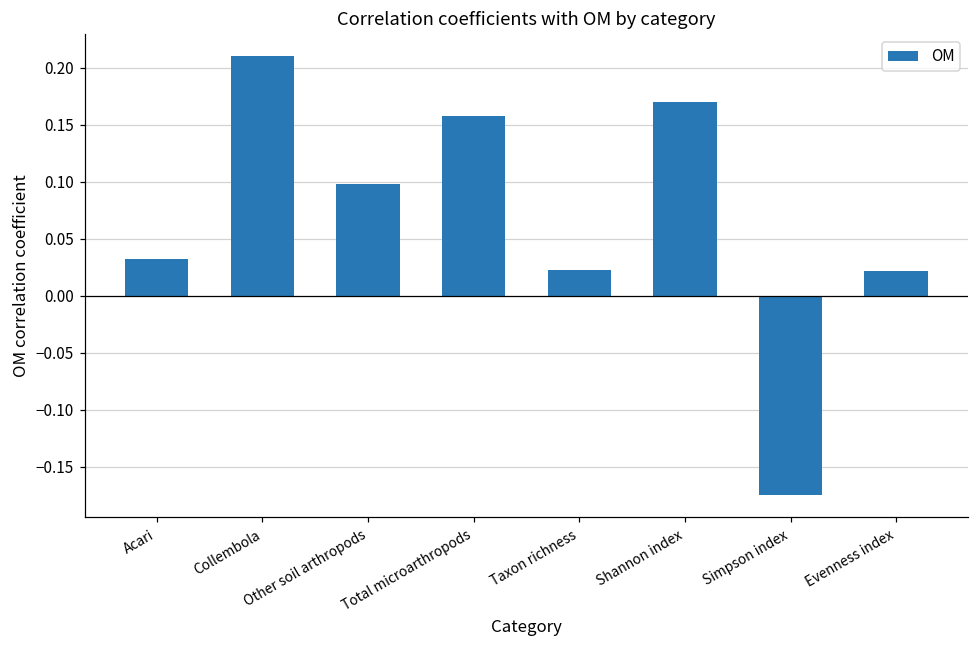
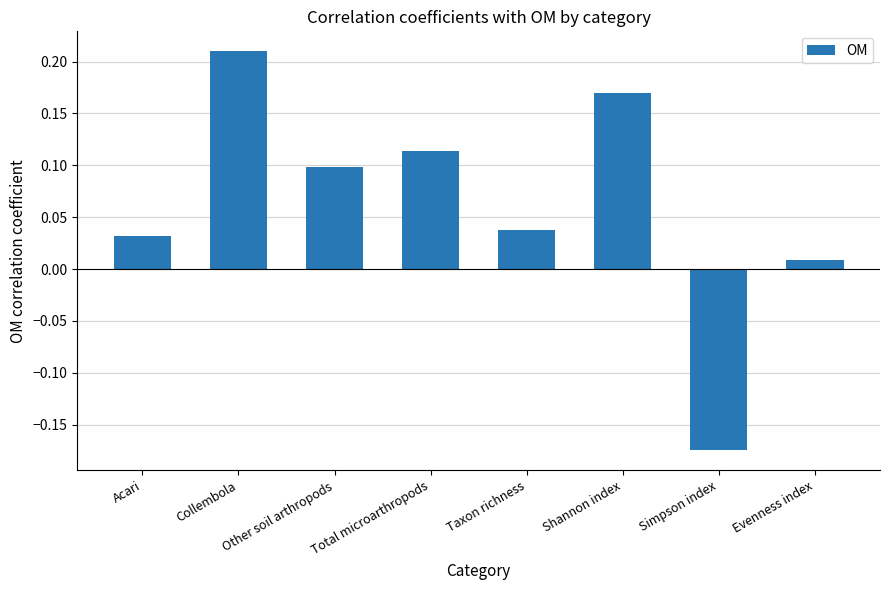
  {
    "Acari": 0.032,
    "Collembola": 0.210,
    "Other soil arthropods": 0.098,
-   "Total microarthropods": 0.158,
-   "Taxon richness": 0.023,
+   "Total microarthropods": 0.114,
+   "Taxon richness": 0.038,
    "Shannon index": 0.170,
    "Simpson index": -0.175,
-   "Evenness index": 0.022
+   "Evenness index": 0.009
  }
